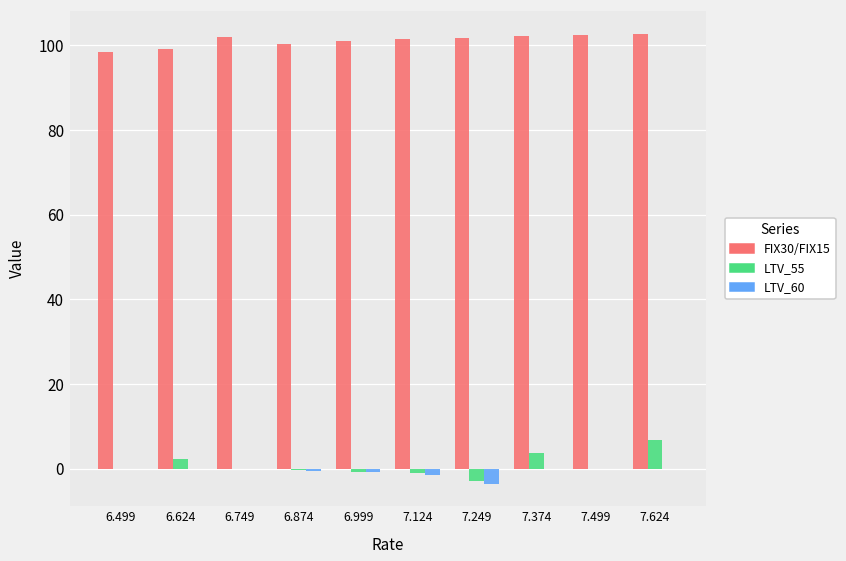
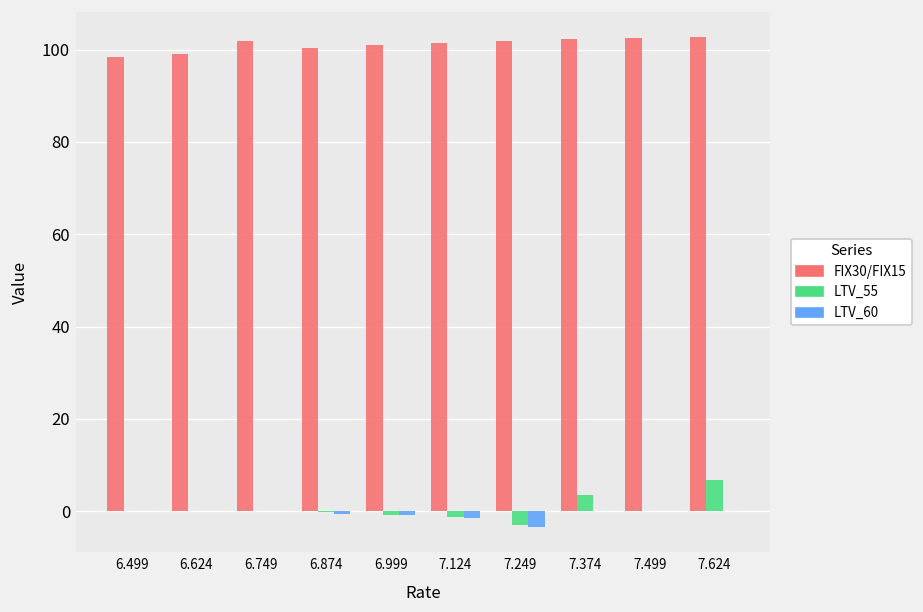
  {
    "FIX30/FIX15": {
      "6.499": 98,
      "6.624": 99,
      "6.749": 102,
      "6.874": 100,
      "6.999": 101,
      "7.124": 101,
      "7.249": 102,
      "7.374": 102,
      "7.499": 102,
      "7.624": 103
    },
    "LTV_55": {
      "6.499": 0,
-     "6.624": 2,
+     "6.624": 0,
      "6.749": 0,
      "6.999": -1,
      "7.124": -1,
      "7.249": -3,
      "7.374": 4,
      "7.499": 0,
      "7.624": 7
    },
    "LTV_60": {
      "6.499": 0,
      "6.624": 0,
      "6.749": 0,
      "6.999": -1,
      "7.124": -2,
      "7.249": -4,
      "7.374": 0,
      "7.499": 0,
      "7.624": 0
    }
  }
